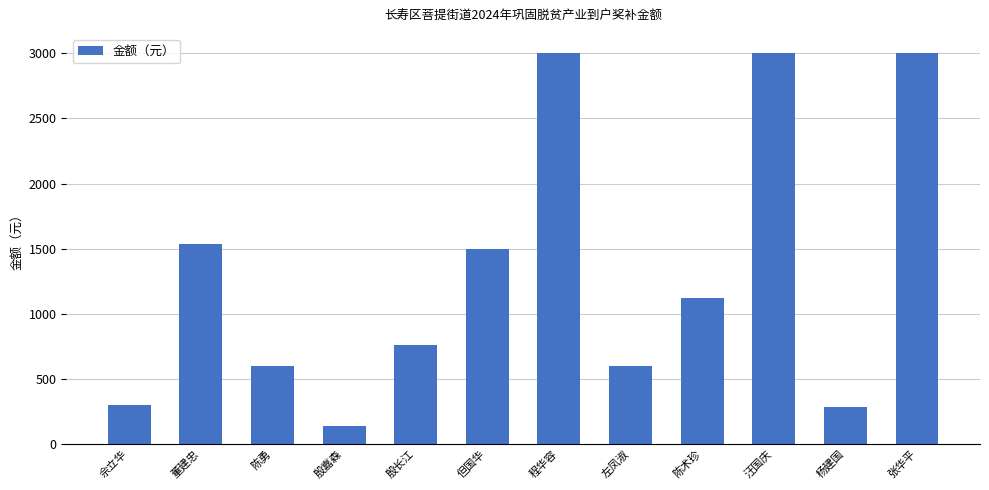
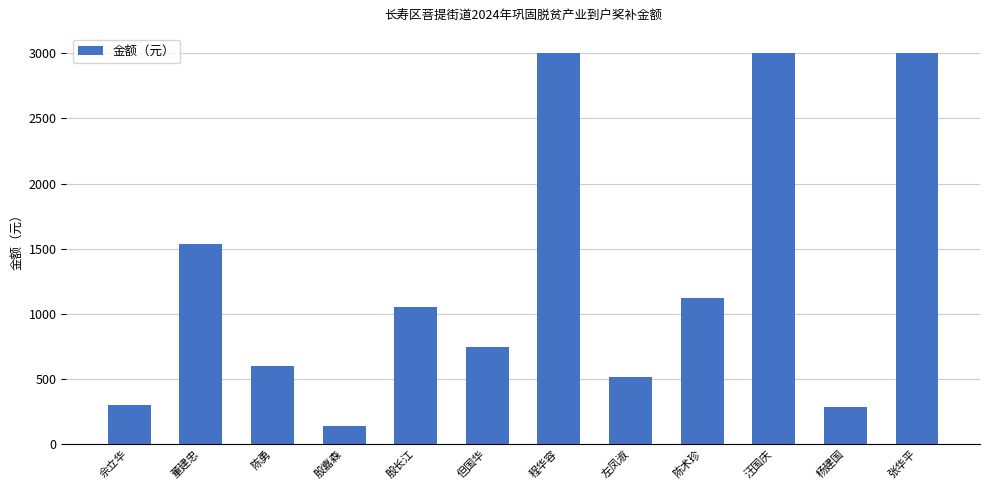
  {
    "佘立华": 300,
    "董建忠": 1540,
    "陈勇": 600,
    "殷嘉森": 130,
-   "殷长江": 760,
-   "但国华": 1500,
+   "殷长江": 1050,
+   "但国华": 750,
    "程华容": 3000,
-   "左凤淑": 600,
+   "左凤淑": 520,
    "陈术珍": 1120,
    "汪国庆": 3000,
    "杨建国": 280,
    "张华平": 3000
  }
